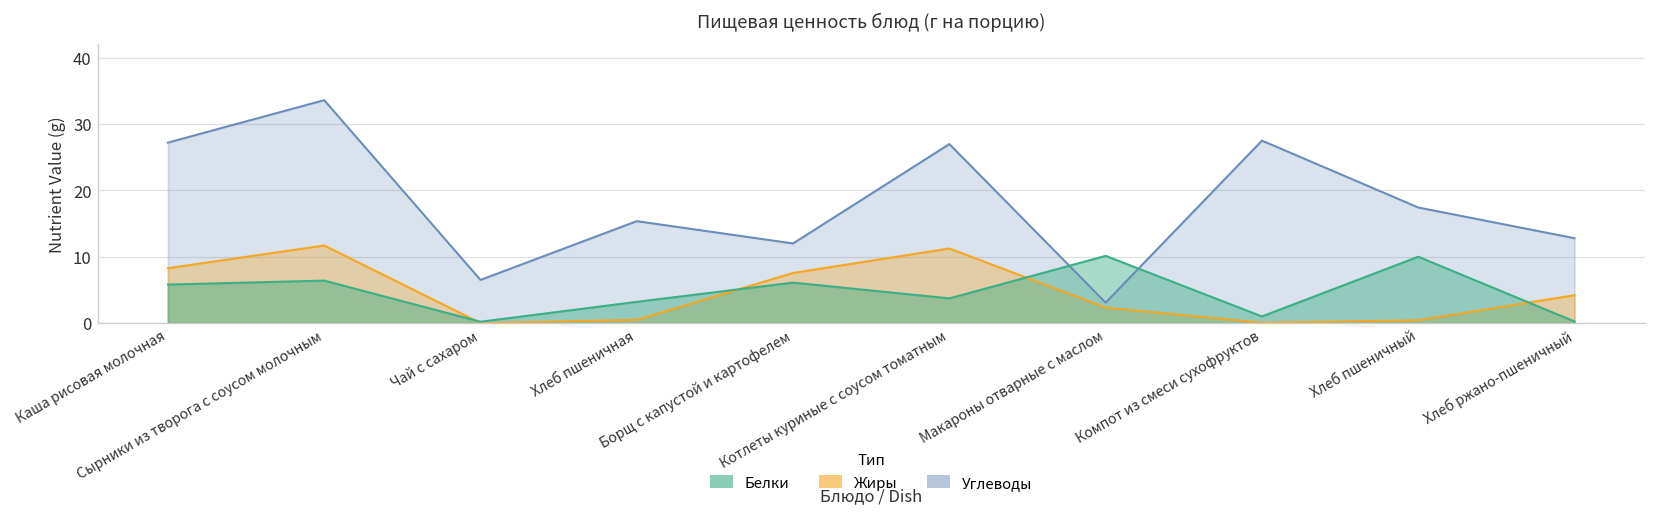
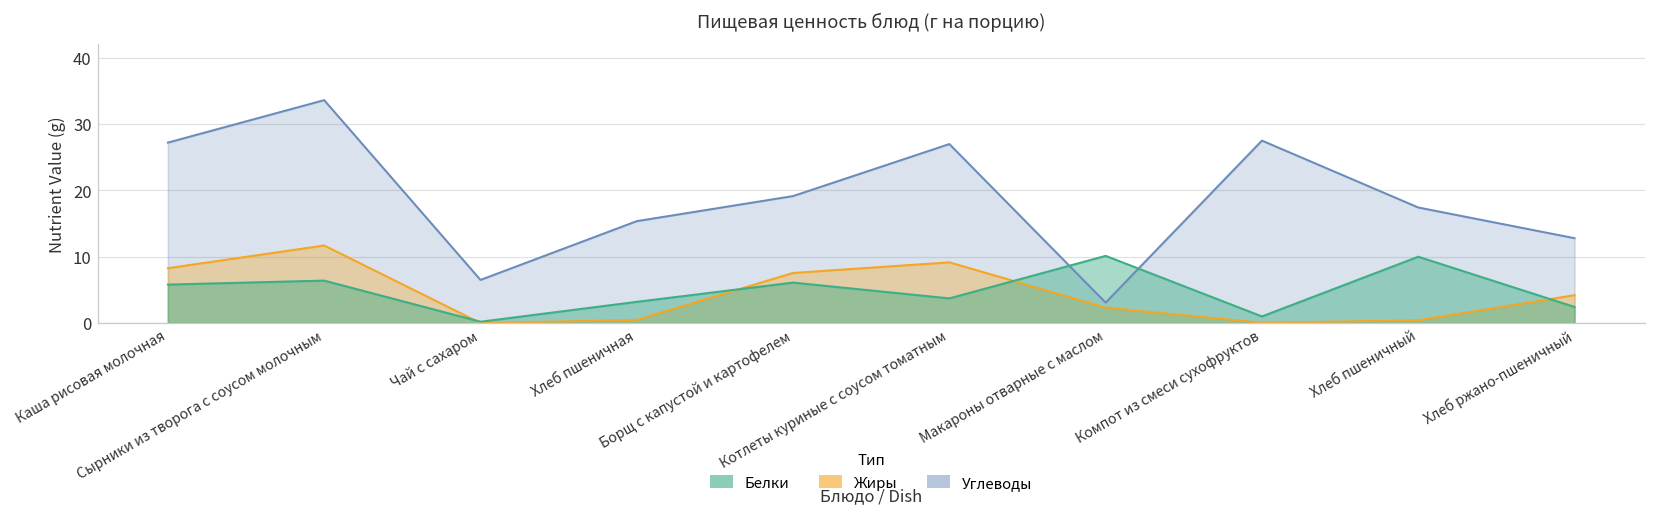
  {
    "Углеводы": {
      "Каша рисовая молочная": 27,
      "Сырники из творога с соусом молочным": 34,
      "Чай с сахаром": 7,
      "Хлеб пшеничная": 15,
-     "Борщ с капустой и картофелем": 12,
+     "Борщ с капустой и картофелем": 19,
      "Котлеты куриные с соусом томатным": 27,
      "Макароны отварные с маслом": 3,
      "Компот из смеси сухофруктов": 28,
      "Хлеб пшеничный": 17,
      "Хлеб ржано-пшеничный": 13
    },
    "Жиры": {
      "Каша рисовая молочная": 8,
      "Сырники из творога с соусом молочным": 12,
      "Хлеб пшеничная": 0,
      "Борщ с капустой и картофелем": 8,
-     "Котлеты куриные с соусом томатным": 11,
+     "Котлеты куриные с соусом томатным": 9,
      "Макароны отварные с маслом": 2,
      "Компот из смеси сухофруктов": 0,
      "Хлеб пшеничный": 0,
      "Хлеб ржано-пшеничный": 4
    },
    "Белки": {
      "Каша рисовая молочная": 6,
      "Сырники из творога с соусом молочным": 6,
      "Хлеб пшеничная": 3,
      "Борщ с капустой и картофелем": 6,
      "Котлеты куриные с соусом томатным": 4,
      "Макароны отварные с маслом": 10,
      "Компот из смеси сухофруктов": 1,
      "Хлеб пшеничный": 10,
-     "Хлеб ржано-пшеничный": 0
+     "Хлеб ржано-пшеничный": 2
    }
  }
